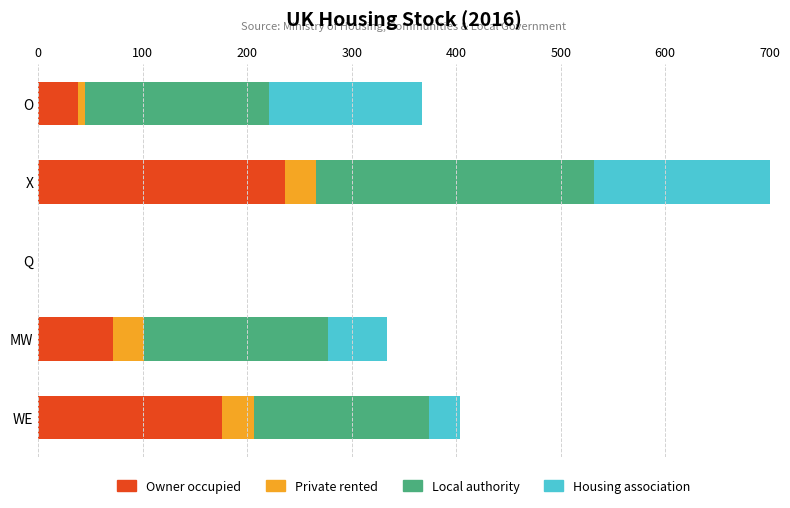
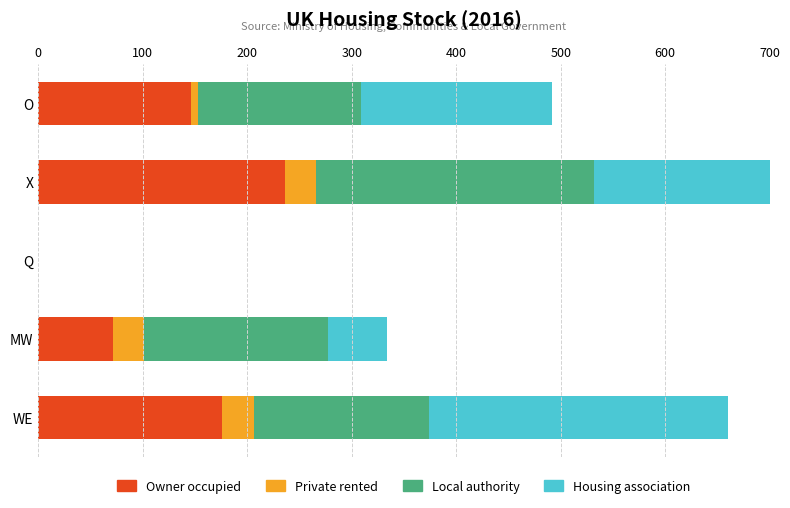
  {
    "Owner occupied": {
-     "O": 38,
+     "O": 146,
      "X": 236,
      "Q": 0,
      "MW": 71,
      "WE": 176
    },
    "Private rented": {
      "O": 7,
      "X": 30,
      "Q": 0,
      "MW": 30,
      "WE": 30
    },
    "Local authority": {
-     "O": 176,
+     "O": 156,
      "X": 266,
      "Q": 0,
      "MW": 176,
      "WE": 168
    },
    "Housing association": {
-     "O": 146,
+     "O": 183,
      "Q": 0,
      "MW": 57,
-     "WE": 30
+     "WE": 286
    }
  }
